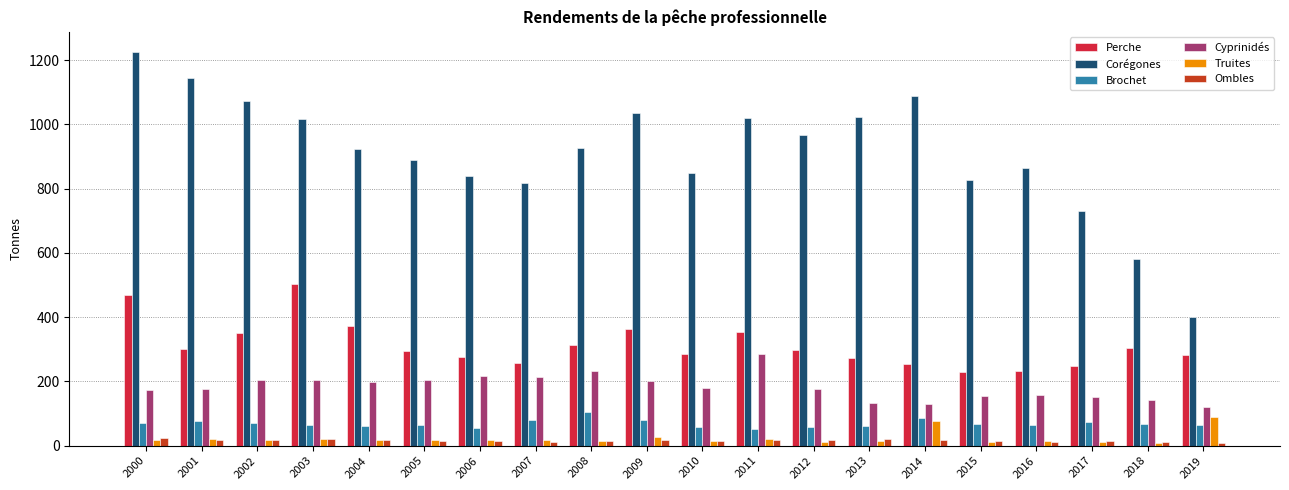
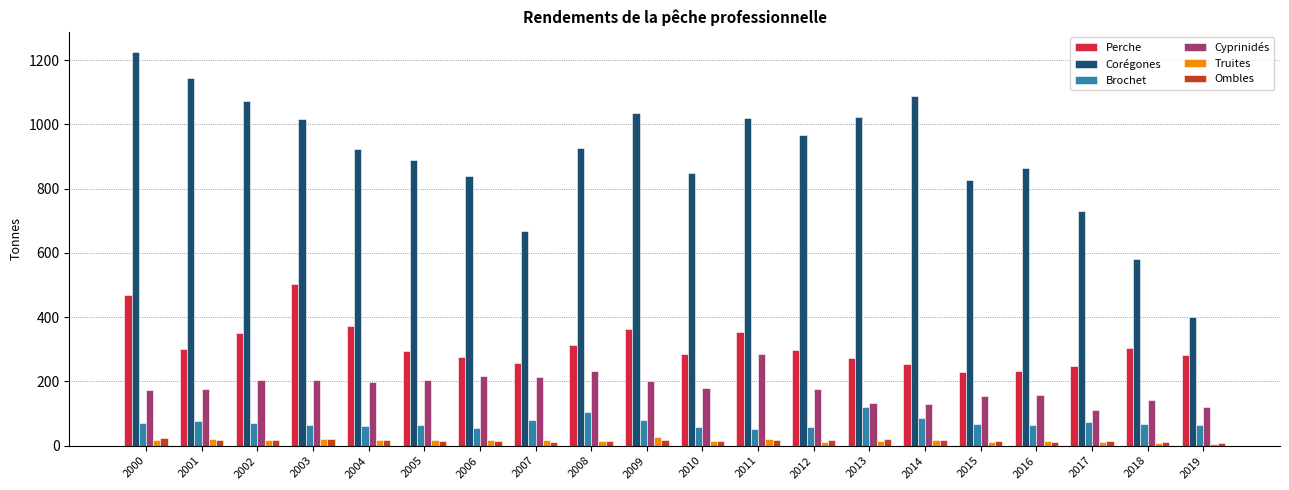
  {
    "Corégones": {
      "2000": 1230,
      "2001": 1140,
      "2002": 1070,
      "2003": 1020,
      "2004": 920,
      "2005": 890,
      "2006": 840,
-     "2007": 820,
+     "2007": 670,
      "2008": 930,
      "2009": 1040,
      "2010": 850,
      "2011": 1020,
      "2012": 970,
      "2013": 1020,
      "2014": 1090,
      "2015": 830,
      "2016": 860,
      "2017": 730,
      "2018": 580,
      "2019": 400
    },
    "Brochet": {
      "2000": 70,
      "2001": 80,
      "2002": 70,
      "2003": 60,
      "2004": 60,
      "2005": 60,
      "2006": 60,
      "2007": 80,
      "2008": 110,
      "2009": 80,
      "2010": 60,
      "2011": 50,
      "2012": 60,
-     "2013": 60,
+     "2013": 120,
      "2014": 90,
      "2015": 70,
      "2016": 60,
      "2017": 70,
      "2018": 70,
      "2019": 60
    },
    "Cyprinidés": {
      "2000": 170,
      "2001": 180,
      "2002": 200,
      "2003": 210,
      "2004": 200,
      "2005": 200,
      "2006": 220,
      "2007": 210,
      "2008": 230,
      "2009": 200,
      "2010": 180,
      "2011": 290,
      "2012": 180,
      "2013": 130,
      "2014": 130,
      "2015": 150,
      "2016": 160,
-     "2017": 150,
+     "2017": 110,
      "2018": 140,
      "2019": 120
    },
    "Truites": {
      "2000": 20,
      "2001": 20,
      "2002": 20,
      "2003": 20,
      "2004": 20,
      "2005": 20,
      "2006": 20,
      "2007": 20,
      "2008": 10,
      "2009": 30,
      "2010": 10,
      "2011": 20,
      "2012": 10,
      "2013": 10,
-     "2014": 80,
+     "2014": 20,
      "2015": 10,
      "2016": 10,
      "2017": 10,
      "2018": 10,
-     "2019": 90
+     "2019": 10
    }
  }
